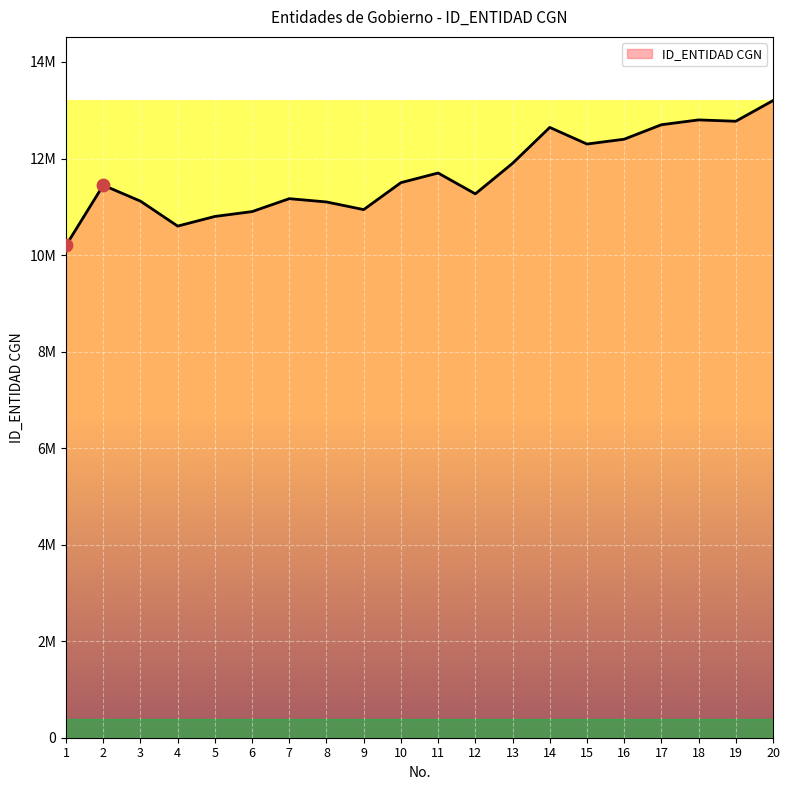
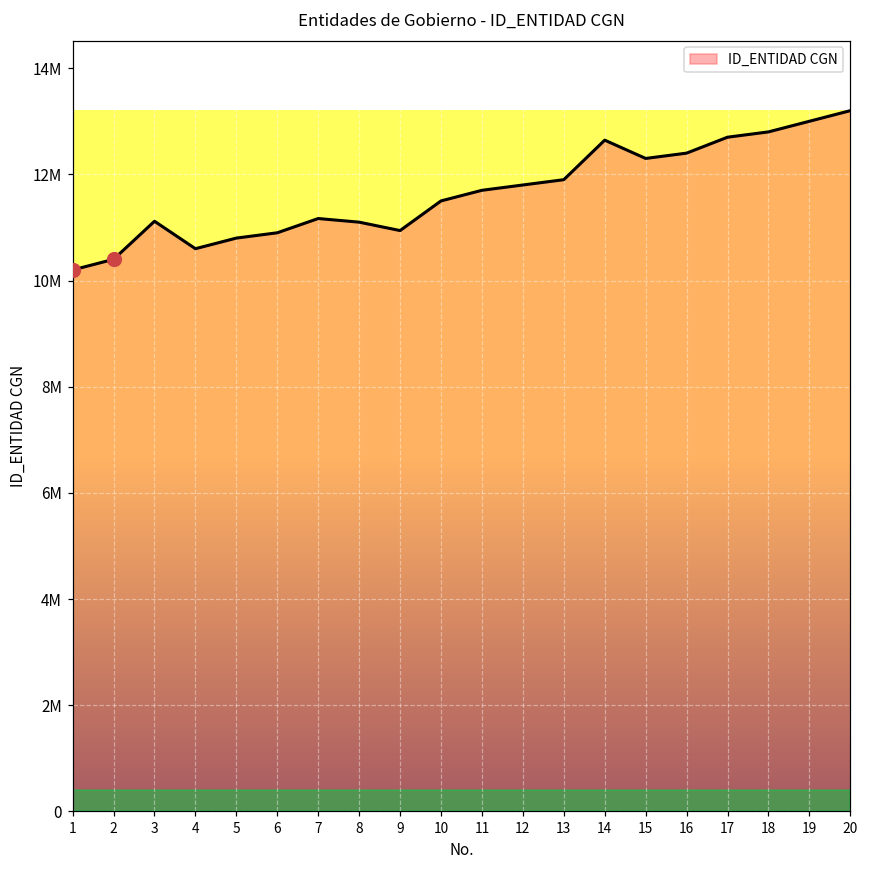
  {
    "ID_ENTIDAD CGN": {
-     "2": 11400000,
+     "2": 10400000,
      "3": 11100000,
      "4": 10600000,
      "5": 10800000,
      "6": 10900000,
      "7": 11200000,
      "8": 11100000,
      "9": 10900000,
      "10": 11500000,
      "11": 11700000,
-     "12": 11300000,
+     "12": 11800000,
      "13": 11900000,
      "14": 12600000,
      "15": 12300000,
      "16": 12400000,
      "17": 12700000,
      "18": 12800000,
-     "19": 12800000,
+     "19": 13000000,
      "20": 13200000
    }
  }
